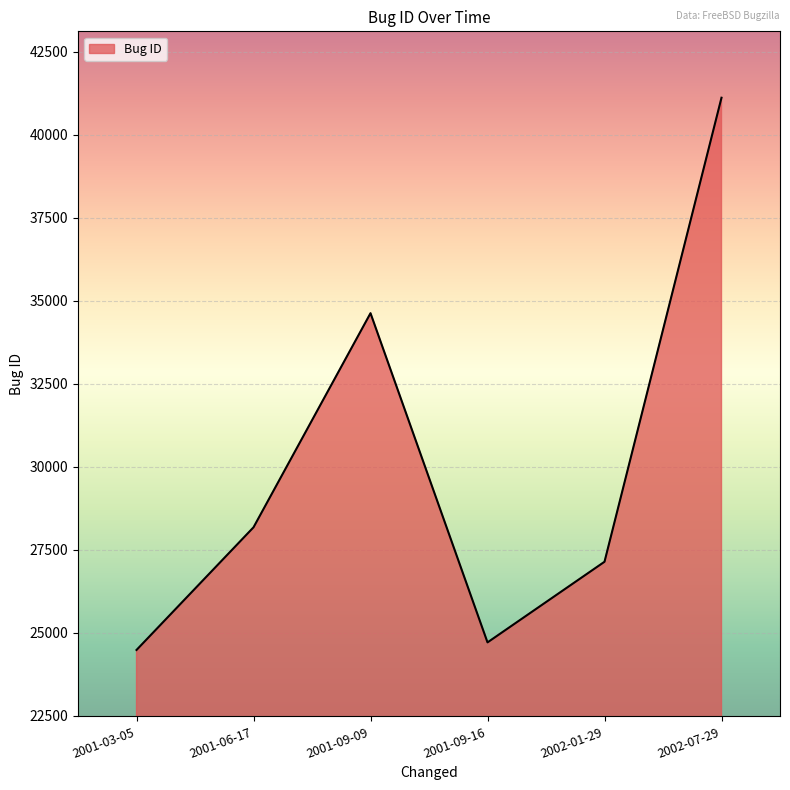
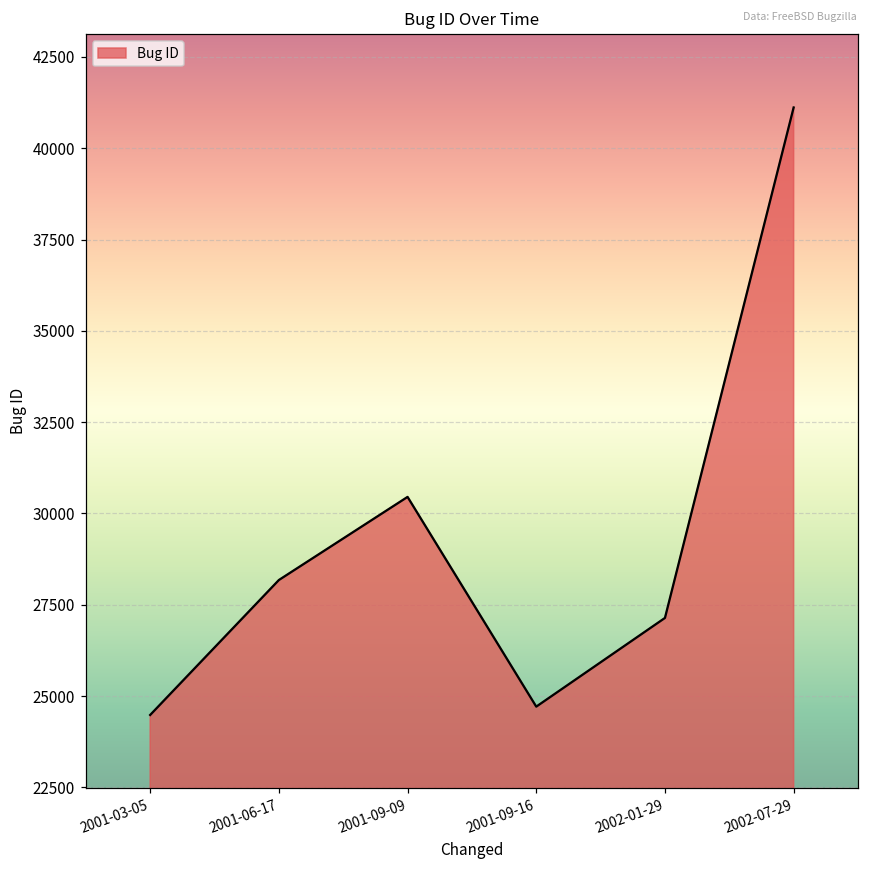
  {
    "2001-03-05": 24500,
    "2001-06-17": 28200,
-   "2001-09-09": 34600,
+   "2001-09-09": 30500,
    "2001-09-16": 24700,
    "2002-01-29": 27100,
    "2002-07-29": 41100
  }
